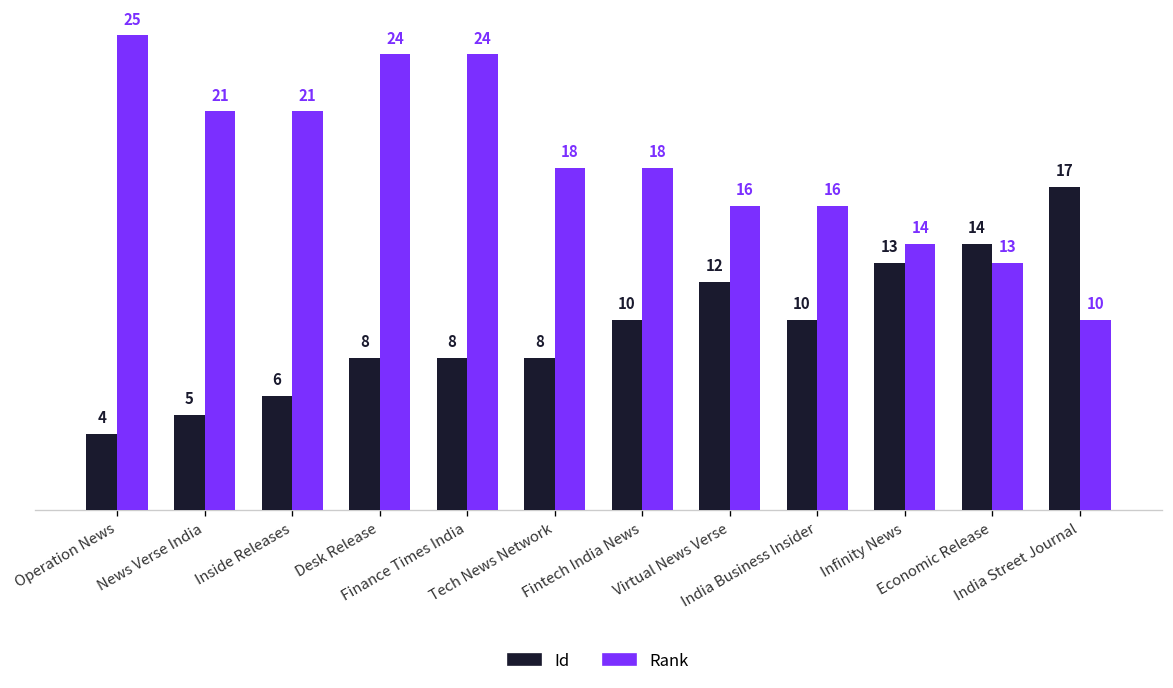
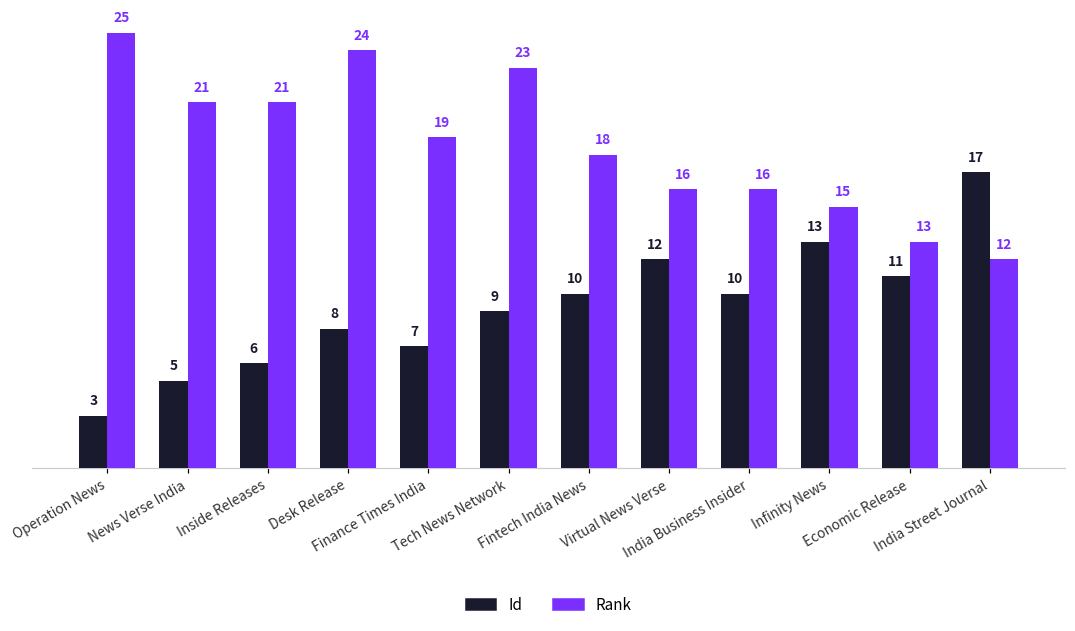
  {
    "Id": {
-     "Operation News": 4,
+     "Operation News": 3,
      "News Verse India": 5,
      "Inside Releases": 6,
      "Desk Release": 8,
-     "Finance Times India": 8,
-     "Tech News Network": 8,
+     "Finance Times India": 7,
+     "Tech News Network": 9,
      "Fintech India News": 10,
      "Virtual News Verse": 12,
      "India Business Insider": 10,
      "Infinity News": 13,
-     "Economic Release": 14,
+     "Economic Release": 11,
      "India Street Journal": 17
    },
    "Rank": {
      "Operation News": 25,
      "News Verse India": 21,
      "Inside Releases": 21,
      "Desk Release": 24,
-     "Finance Times India": 24,
-     "Tech News Network": 18,
+     "Finance Times India": 19,
+     "Tech News Network": 23,
      "Fintech India News": 18,
      "Virtual News Verse": 16,
      "India Business Insider": 16,
-     "Infinity News": 14,
+     "Infinity News": 15,
      "Economic Release": 13,
-     "India Street Journal": 10
+     "India Street Journal": 12
    }
  }
